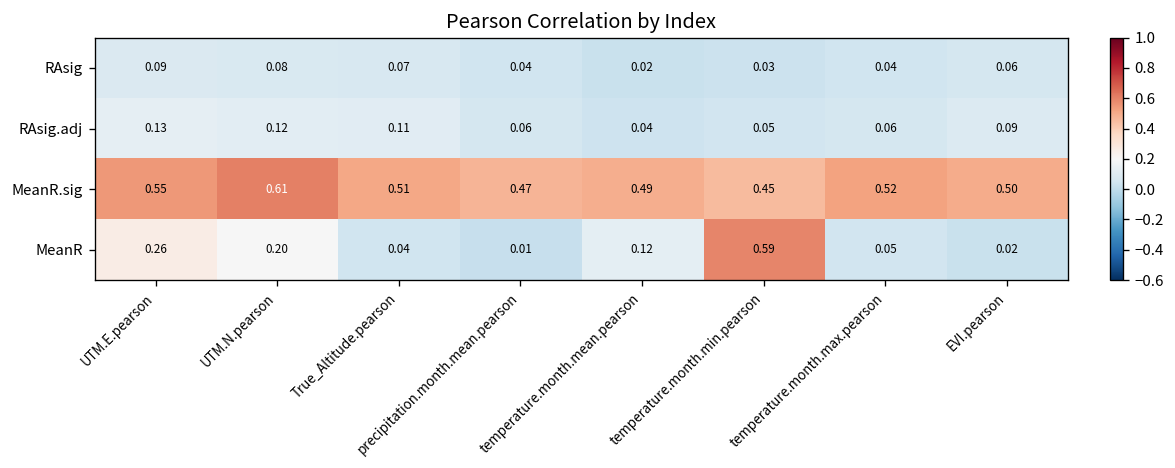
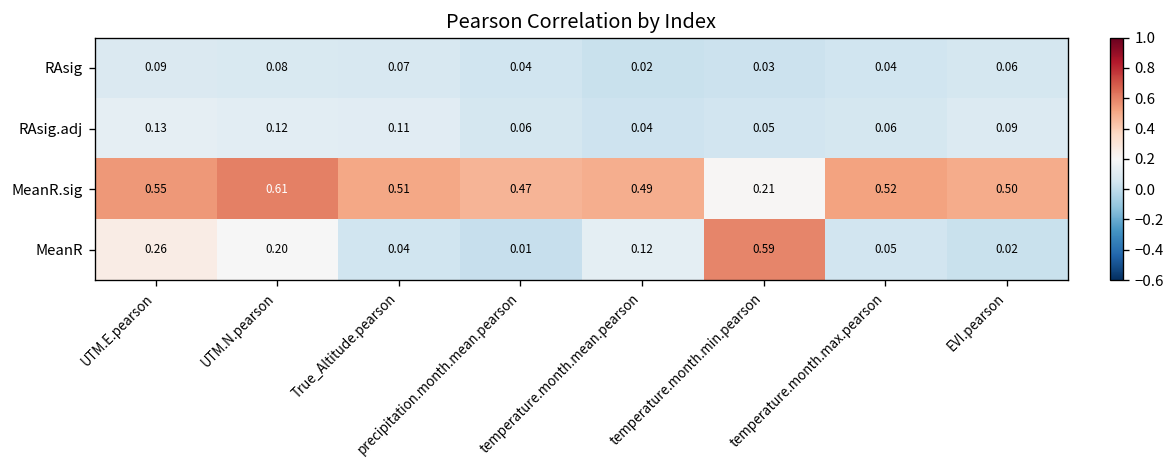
  {
    "RAsig": {
      "UTM.E.pearson": 0.09,
      "UTM.N.pearson": 0.08,
      "True_Altitude.pearson": 0.07,
      "precipitation.month.mean.pearson": 0.04,
      "temperature.month.mean.pearson": 0.02,
      "temperature.month.min.pearson": 0.03,
      "temperature.month.max.pearson": 0.04,
      "EVI.pearson": 0.06
    },
    "RAsig.adj": {
      "UTM.E.pearson": 0.13,
      "UTM.N.pearson": 0.12,
      "True_Altitude.pearson": 0.11,
      "precipitation.month.mean.pearson": 0.06,
      "temperature.month.mean.pearson": 0.04,
      "temperature.month.min.pearson": 0.05,
      "temperature.month.max.pearson": 0.06,
      "EVI.pearson": 0.09
    },
    "MeanR.sig": {
      "UTM.E.pearson": 0.55,
      "UTM.N.pearson": 0.61,
      "True_Altitude.pearson": 0.51,
      "precipitation.month.mean.pearson": 0.47,
      "temperature.month.mean.pearson": 0.49,
-     "temperature.month.min.pearson": 0.45,
+     "temperature.month.min.pearson": 0.21,
      "temperature.month.max.pearson": 0.52,
      "EVI.pearson": 0.50
    },
    "MeanR": {
      "UTM.E.pearson": 0.26,
      "UTM.N.pearson": 0.20,
      "True_Altitude.pearson": 0.04,
      "precipitation.month.mean.pearson": 0.01,
      "temperature.month.mean.pearson": 0.12,
      "temperature.month.min.pearson": 0.59,
      "temperature.month.max.pearson": 0.05,
      "EVI.pearson": 0.02
    }
  }
